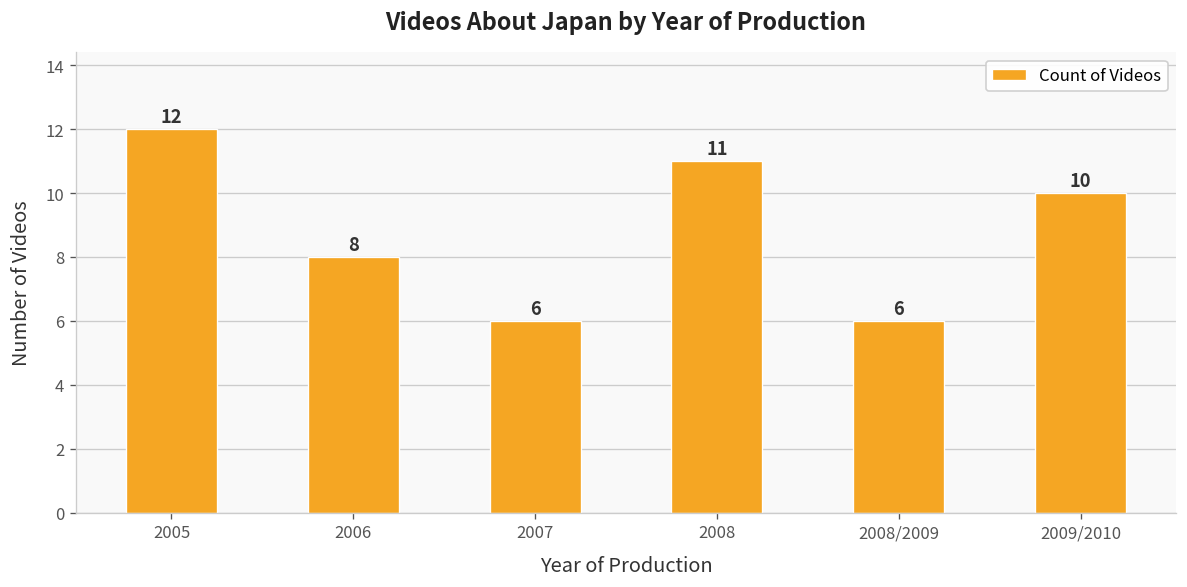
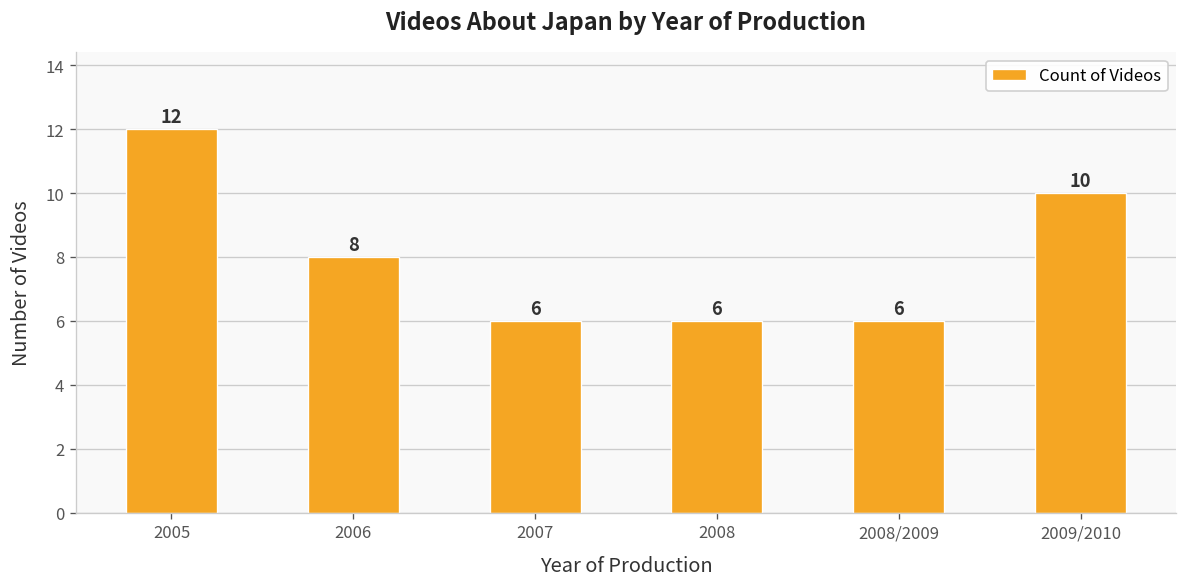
  {
    "2005": 12,
    "2006": 8,
    "2007": 6,
-   "2008": 11,
+   "2008": 6,
    "2008/2009": 6,
    "2009/2010": 10
  }
